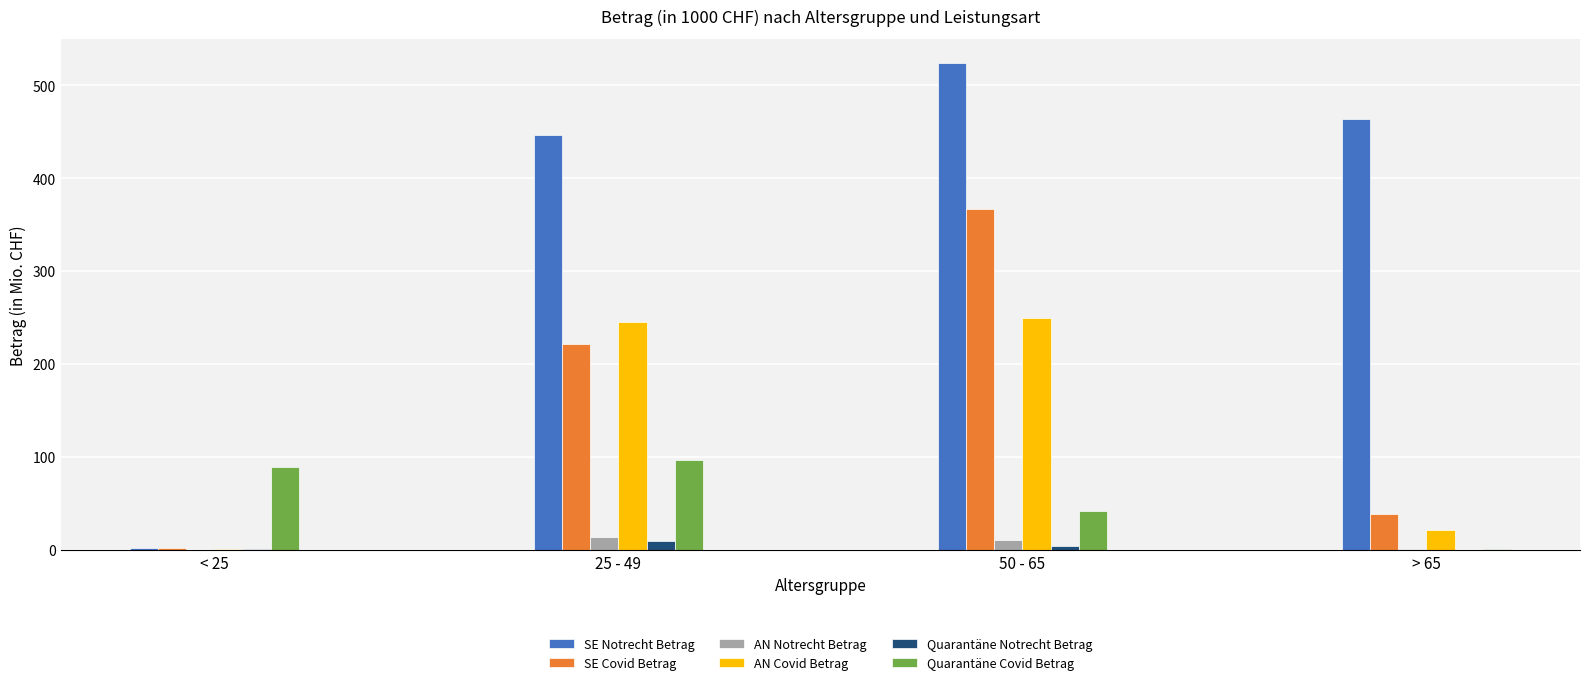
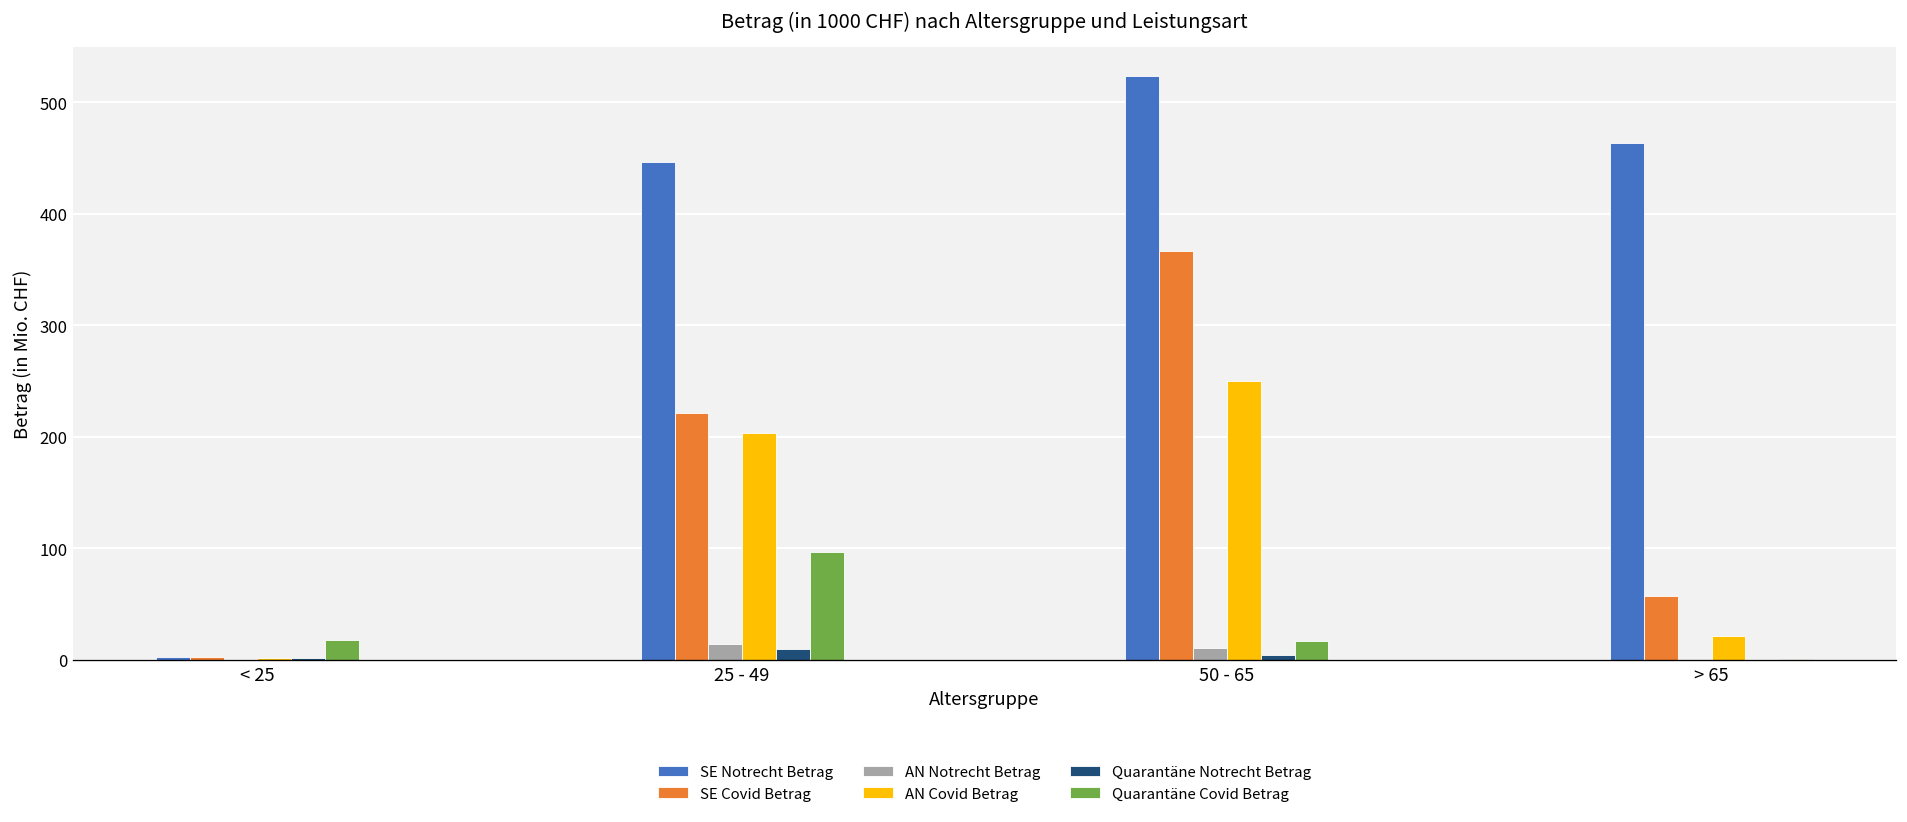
  {
    "SE Notrecht Betrag": {
      "25 - 49": 450,
      "50 - 65": 520,
      "> 65": 460
    },
    "SE Covid Betrag": {
      "25 - 49": 220,
      "50 - 65": 370,
-     "> 65": 40
+     "> 65": 60
    },
    "AN Notrecht Betrag": {
      "25 - 49": 10,
      "50 - 65": 10
    },
    "AN Covid Betrag": {
-     "25 - 49": 250,
+     "25 - 49": 200,
      "50 - 65": 250,
      "> 65": 20
    },
    "Quarantäne Notrecht Betrag": {
      "25 - 49": 10,
      "50 - 65": 0
    },
    "Quarantäne Covid Betrag": {
-     "< 25": 90,
+     "< 25": 20,
      "25 - 49": 100,
-     "50 - 65": 40
+     "50 - 65": 20
    }
  }
